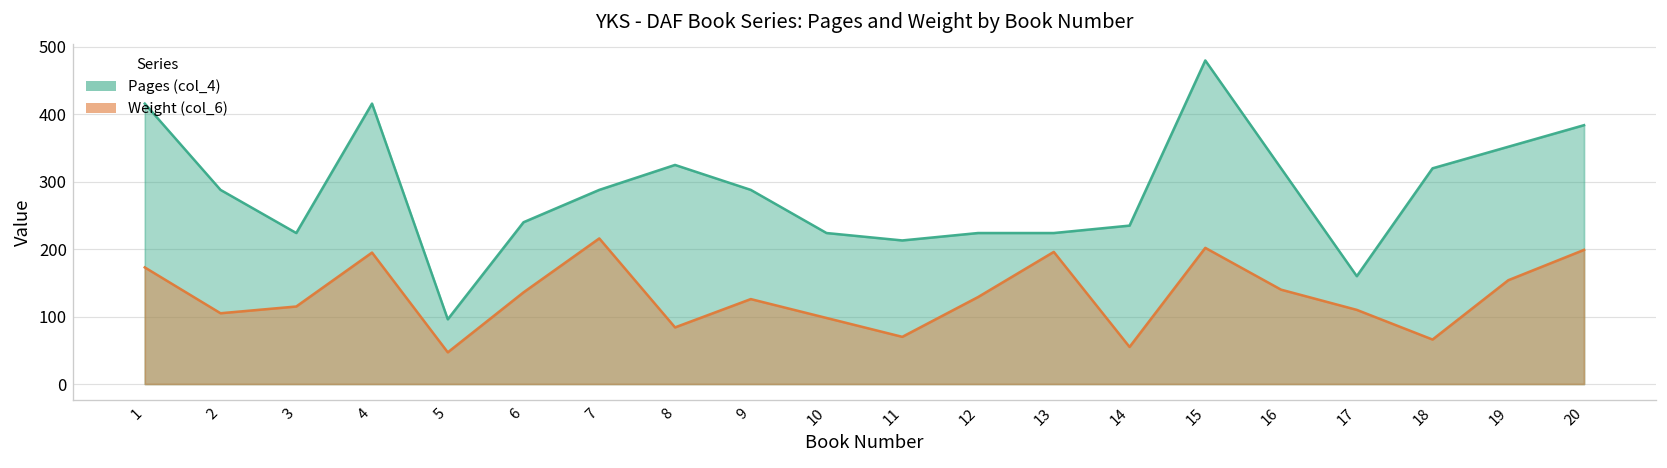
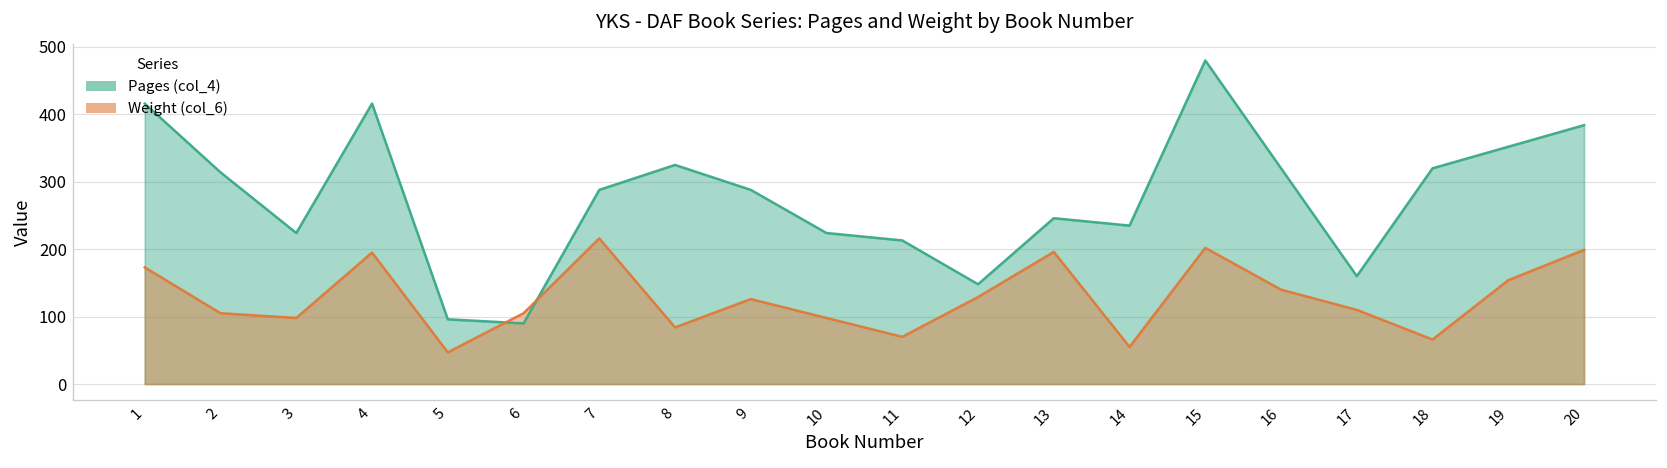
  {
    "Pages (col_4)": {
      "1": 420,
-     "2": 290,
+     "2": 310,
      "3": 220,
      "4": 420,
      "5": 100,
-     "6": 240,
+     "6": 90,
      "7": 290,
      "8": 330,
      "9": 290,
      "10": 220,
      "11": 210,
-     "12": 220,
-     "13": 220,
+     "12": 150,
+     "13": 250,
      "14": 240,
      "15": 480,
      "16": 320,
      "17": 160,
      "18": 320,
      "19": 350,
      "20": 380
    },
    "Weight (col_6)": {
      "1": 170,
      "2": 110,
-     "3": 120,
+     "3": 100,
      "4": 200,
      "5": 50,
-     "6": 140,
+     "6": 110,
      "7": 220,
      "8": 80,
      "9": 130,
      "10": 100,
      "11": 70,
      "12": 130,
      "13": 200,
      "14": 60,
      "15": 200,
      "16": 140,
      "17": 110,
      "18": 70,
      "19": 150,
      "20": 200
    }
  }
